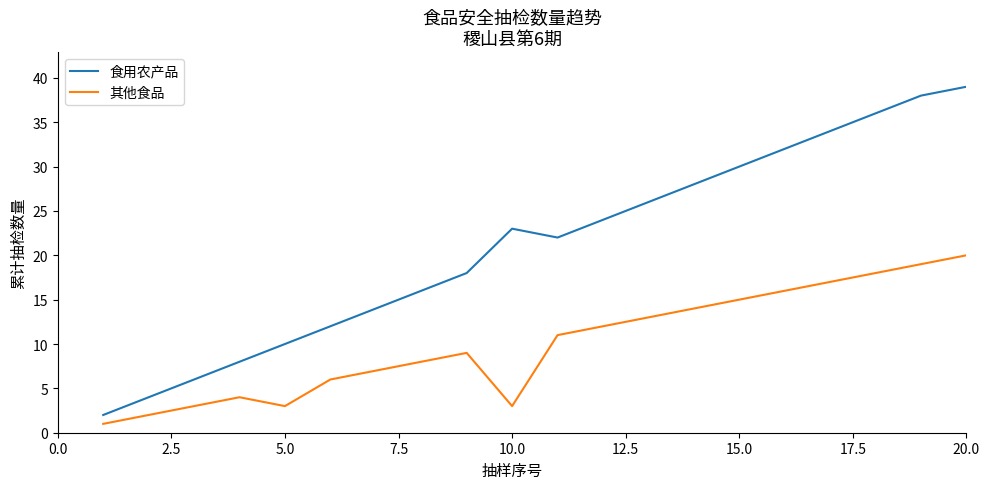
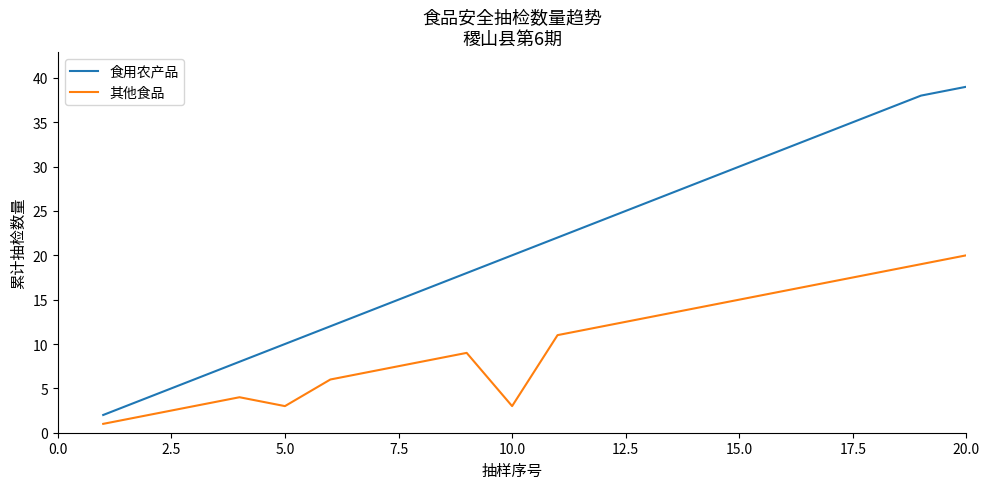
  {
    "食用农产品": {
      "5.0": 10,
-     "10.0": 23,
+     "10.0": 20,
      "15.0": 30,
      "20.0": 39
    },
    "其他食品": {
      "5.0": 3,
      "10.0": 3,
      "15.0": 15,
      "20.0": 20
    }
  }
